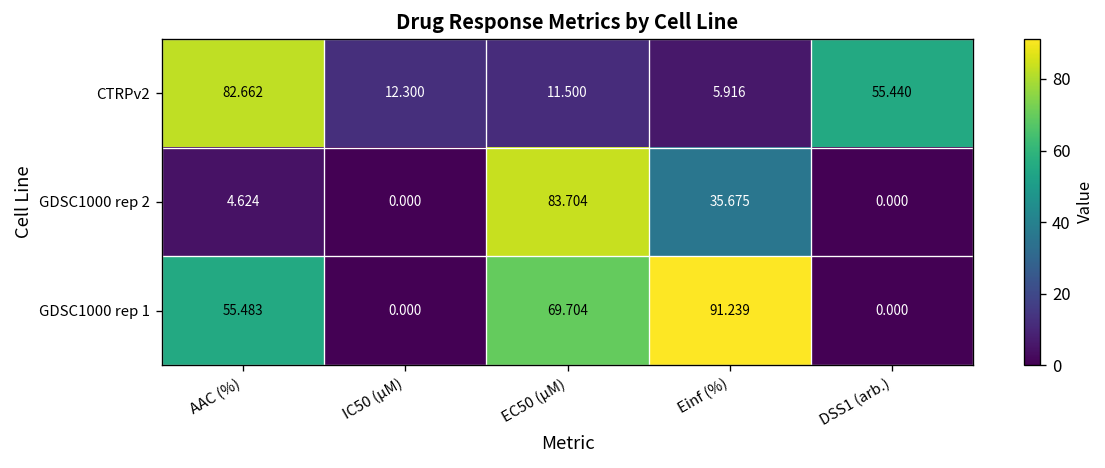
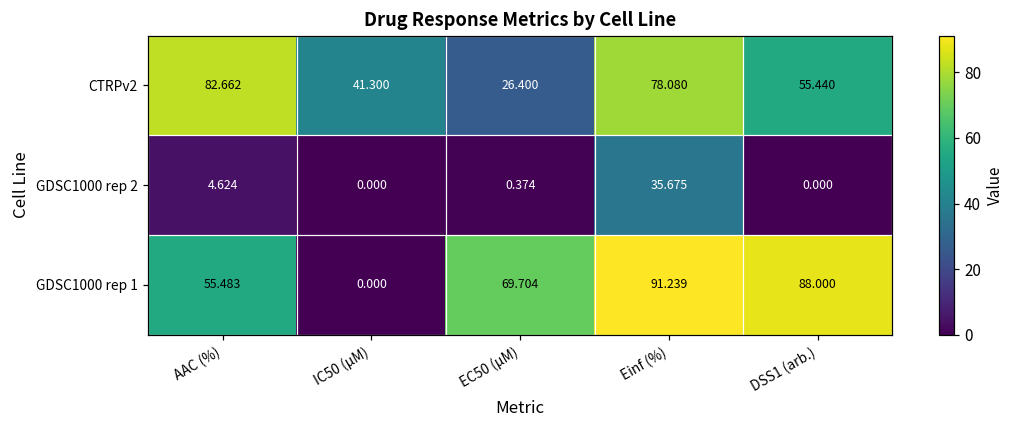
  {
    "CTRPv2": {
      "AAC (%)": 82.662,
-     "IC50 (µM)": 12.300,
-     "EC50 (µM)": 11.500,
-     "Einf (%)": 5.916,
+     "IC50 (µM)": 41.300,
+     "EC50 (µM)": 26.400,
+     "Einf (%)": 78.080,
      "DSS1 (arb.)": 55.440
    },
    "GDSC1000 rep 2": {
      "AAC (%)": 4.624,
      "IC50 (µM)": 0.000,
-     "EC50 (µM)": 83.704,
+     "EC50 (µM)": 0.374,
      "Einf (%)": 35.675,
      "DSS1 (arb.)": 0.000
    },
    "GDSC1000 rep 1": {
      "AAC (%)": 55.483,
      "IC50 (µM)": 0.000,
      "EC50 (µM)": 69.704,
      "Einf (%)": 91.239,
-     "DSS1 (arb.)": 0.000
+     "DSS1 (arb.)": 88.000
    }
  }
